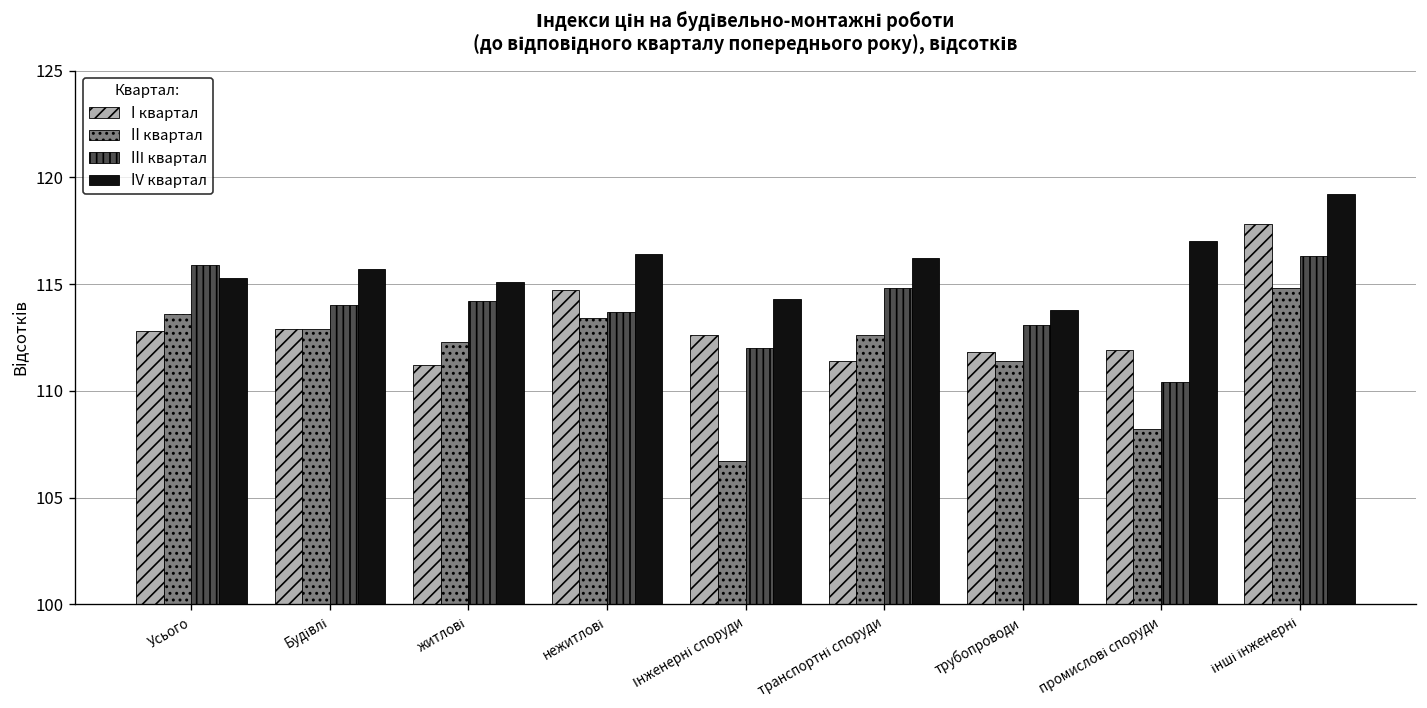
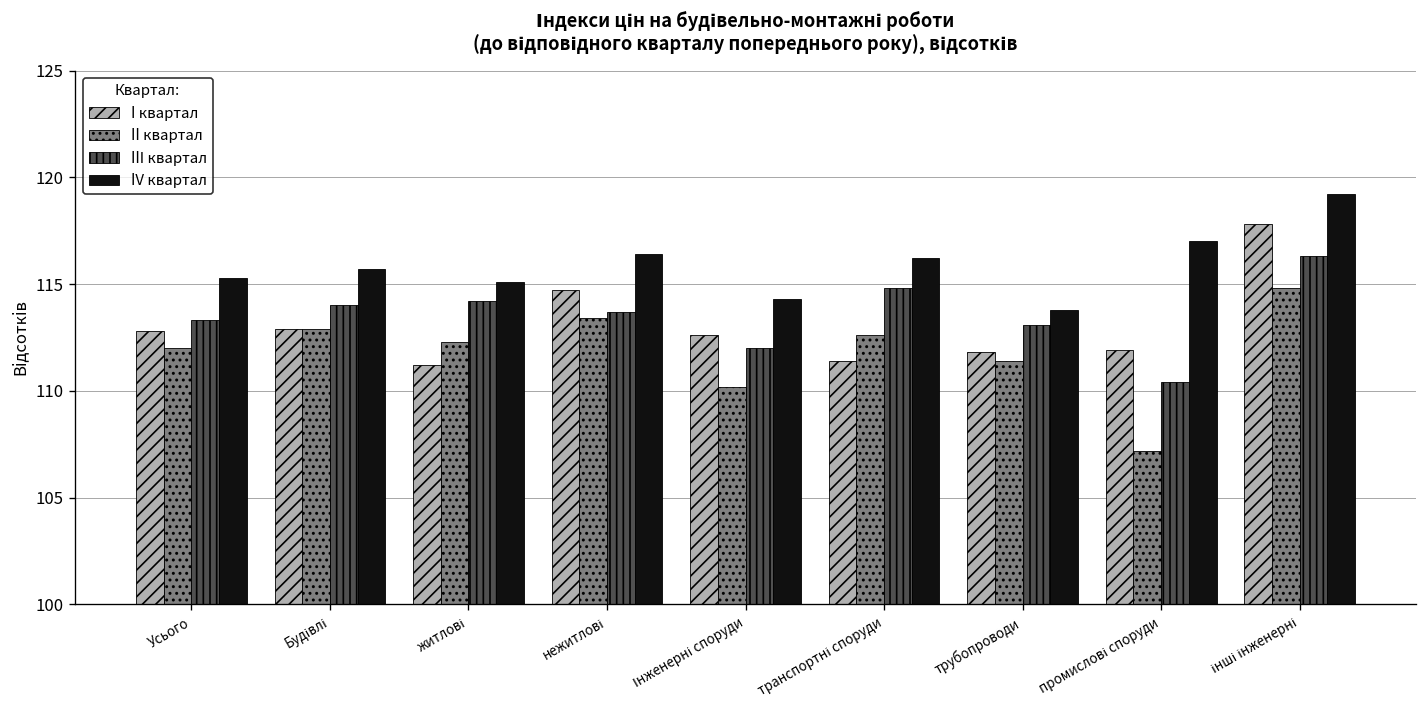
  {
    "І квартал": {
      "Усього": 112.8,
      "Будівлі": 112.9,
      "житлові": 111.2,
      "нежитлові": 114.7,
      "Інженерні споруди": 112.6,
      "транспортні споруди": 111.4,
      "трубопроводи": 111.8,
      "промислові споруди": 111.9,
      "інші інженерні": 117.8
    },
    "ІІ квартал": {
-     "Усього": 113.6,
+     "Усього": 112.0,
      "Будівлі": 112.9,
      "житлові": 112.3,
      "нежитлові": 113.4,
-     "Інженерні споруди": 106.7,
+     "Інженерні споруди": 110.2,
      "транспортні споруди": 112.6,
      "трубопроводи": 111.4,
-     "промислові споруди": 108.2,
+     "промислові споруди": 107.2,
      "інші інженерні": 114.8
    },
    "ІІI квартал": {
-     "Усього": 115.9,
+     "Усього": 113.3,
      "Будівлі": 114.0,
      "житлові": 114.2,
      "нежитлові": 113.7,
      "Інженерні споруди": 112.0,
      "транспортні споруди": 114.8,
      "трубопроводи": 113.1,
      "промислові споруди": 110.4,
      "інші інженерні": 116.3
    },
    "ІV квартал": {
      "Усього": 115.3,
      "Будівлі": 115.7,
      "житлові": 115.1,
      "нежитлові": 116.4,
      "Інженерні споруди": 114.3,
      "транспортні споруди": 116.2,
      "трубопроводи": 113.8,
      "промислові споруди": 117.0,
      "інші інженерні": 119.2
    }
  }
